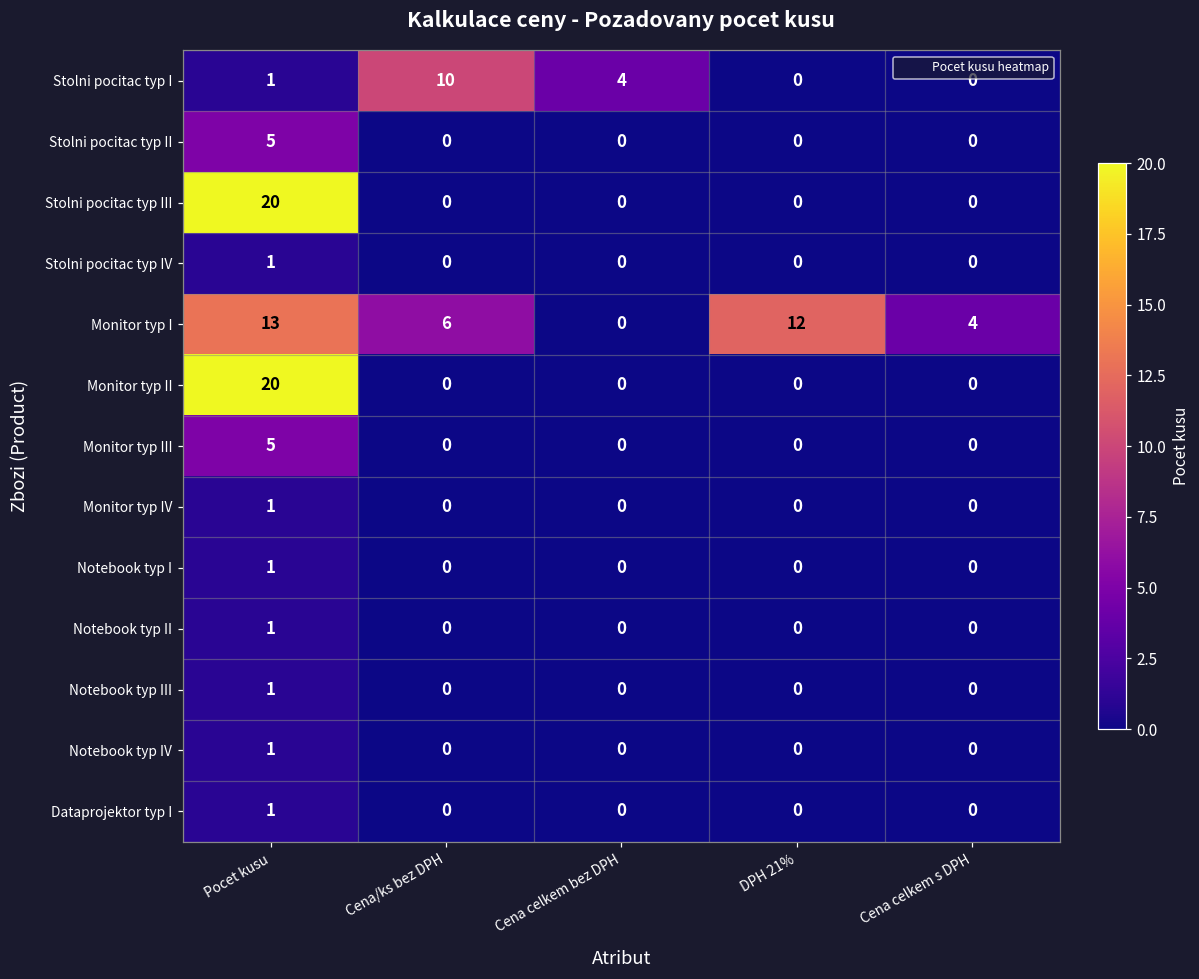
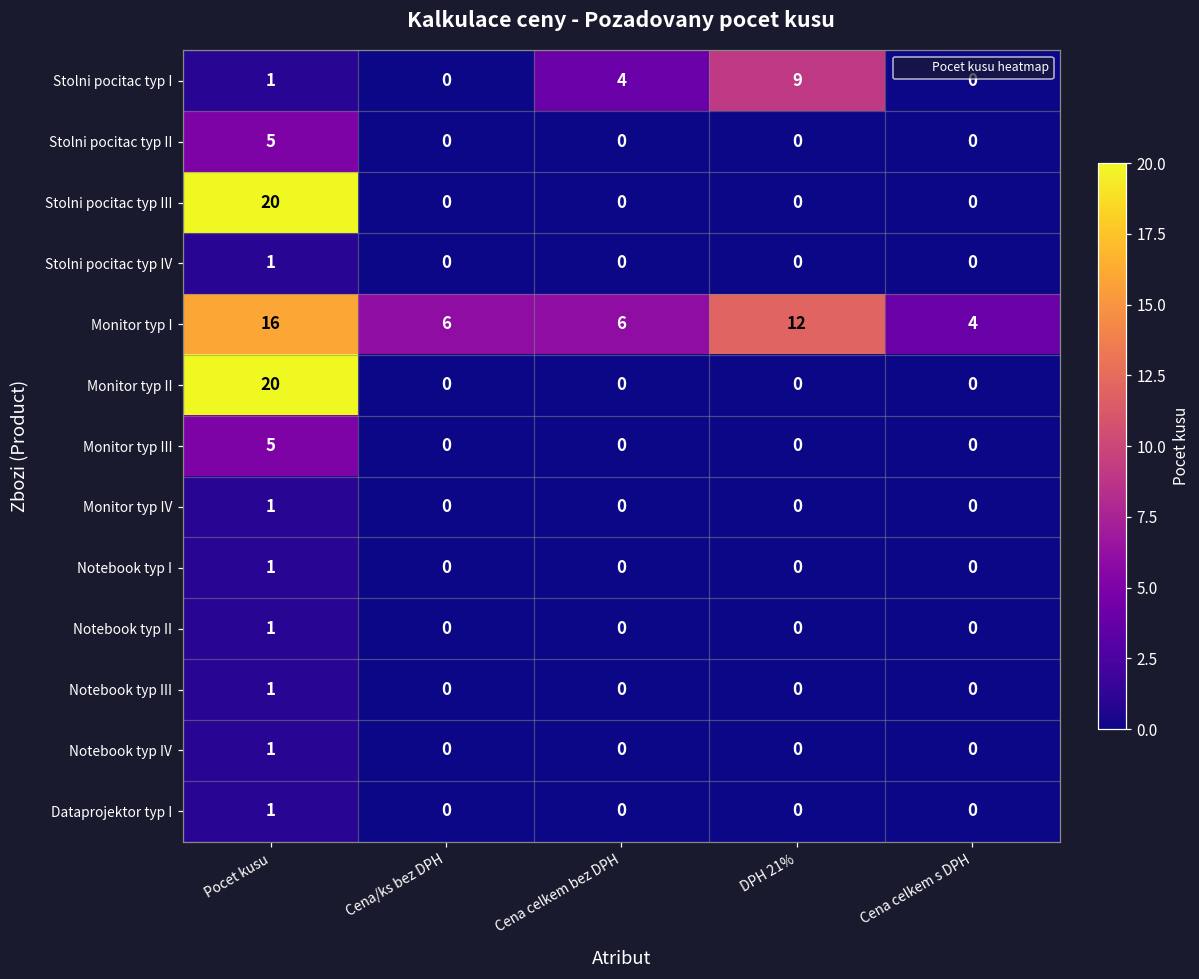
  {
    "Stolni pocitac typ I": {
      "Pocet kusu": 1,
-     "Cena/ks bez DPH": 10,
+     "Cena/ks bez DPH": 0,
      "Cena celkem bez DPH": 4,
-     "DPH 21%": 0
+     "DPH 21%": 9
    },
    "Stolni pocitac typ II": {
      "Pocet kusu": 5,
      "Cena/ks bez DPH": 0,
      "Cena celkem bez DPH": 0,
      "DPH 21%": 0,
      "Cena celkem s DPH": 0
    },
    "Stolni pocitac typ III": {
      "Pocet kusu": 20,
      "Cena/ks bez DPH": 0,
      "Cena celkem bez DPH": 0,
      "DPH 21%": 0,
      "Cena celkem s DPH": 0
    },
    "Stolni pocitac typ IV": {
      "Pocet kusu": 1,
      "Cena/ks bez DPH": 0,
      "Cena celkem bez DPH": 0,
      "DPH 21%": 0,
      "Cena celkem s DPH": 0
    },
    "Monitor typ I": {
-     "Pocet kusu": 13,
+     "Pocet kusu": 16,
      "Cena/ks bez DPH": 6,
-     "Cena celkem bez DPH": 0,
+     "Cena celkem bez DPH": 6,
      "DPH 21%": 12,
      "Cena celkem s DPH": 4
    },
    "Monitor typ II": {
      "Pocet kusu": 20,
      "Cena/ks bez DPH": 0,
      "Cena celkem bez DPH": 0,
      "DPH 21%": 0,
      "Cena celkem s DPH": 0
    },
    "Monitor typ III": {
      "Pocet kusu": 5,
      "Cena/ks bez DPH": 0,
      "Cena celkem bez DPH": 0,
      "DPH 21%": 0,
      "Cena celkem s DPH": 0
    },
    "Monitor typ IV": {
      "Pocet kusu": 1,
      "Cena/ks bez DPH": 0,
      "Cena celkem bez DPH": 0,
      "DPH 21%": 0,
      "Cena celkem s DPH": 0
    },
    "Notebook typ I": {
      "Pocet kusu": 1,
      "Cena/ks bez DPH": 0,
      "Cena celkem bez DPH": 0,
      "DPH 21%": 0,
      "Cena celkem s DPH": 0
    },
    "Notebook typ II": {
      "Pocet kusu": 1,
      "Cena/ks bez DPH": 0,
      "Cena celkem bez DPH": 0,
      "DPH 21%": 0,
      "Cena celkem s DPH": 0
    },
    "Notebook typ III": {
      "Pocet kusu": 1,
      "Cena/ks bez DPH": 0,
      "Cena celkem bez DPH": 0,
      "DPH 21%": 0,
      "Cena celkem s DPH": 0
    },
    "Notebook typ IV": {
      "Pocet kusu": 1,
      "Cena/ks bez DPH": 0,
      "Cena celkem bez DPH": 0,
      "DPH 21%": 0,
      "Cena celkem s DPH": 0
    },
    "Dataprojektor typ I": {
      "Pocet kusu": 1,
      "Cena/ks bez DPH": 0,
      "Cena celkem bez DPH": 0,
      "DPH 21%": 0,
      "Cena celkem s DPH": 0
    }
  }
